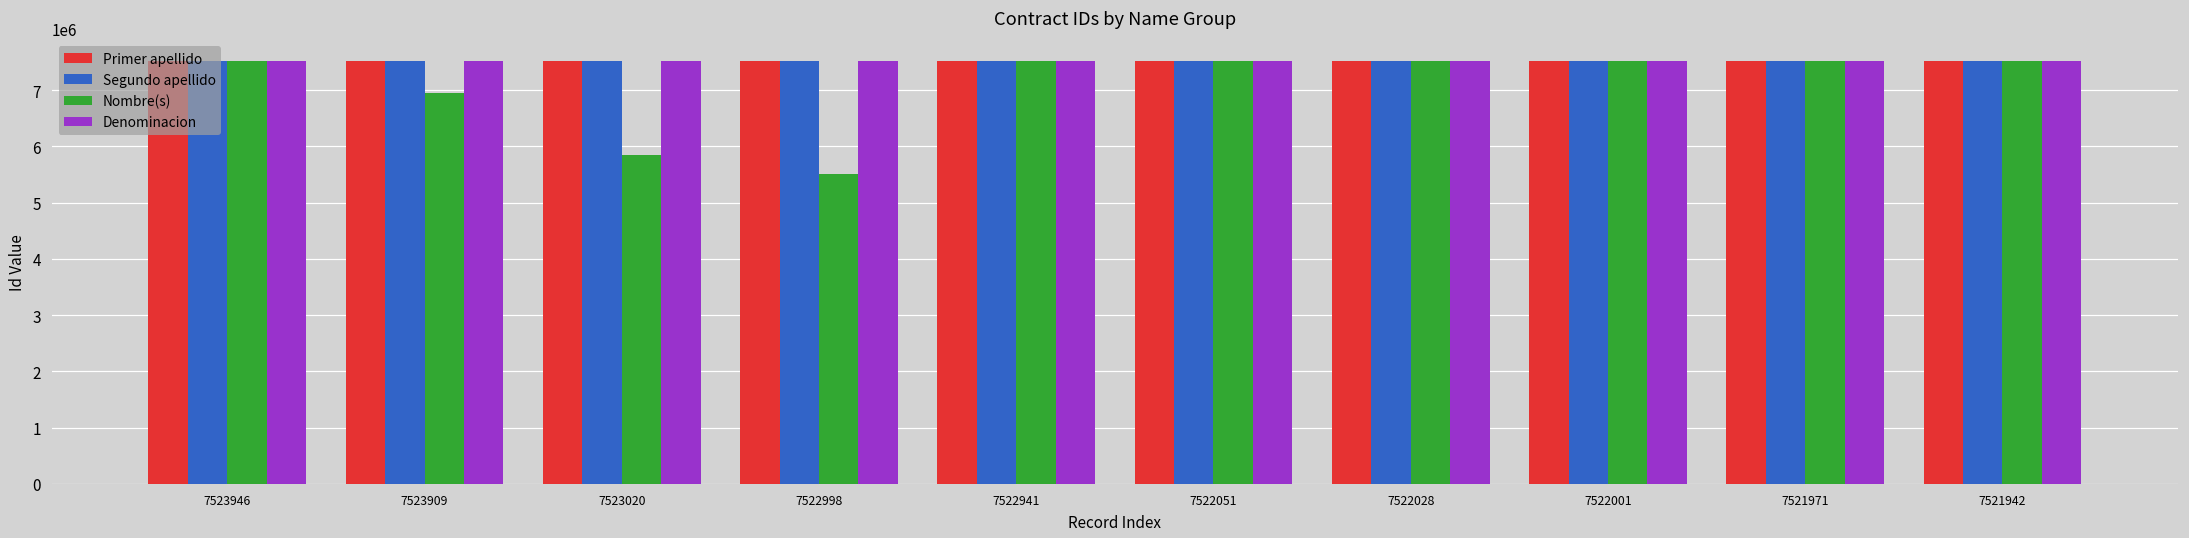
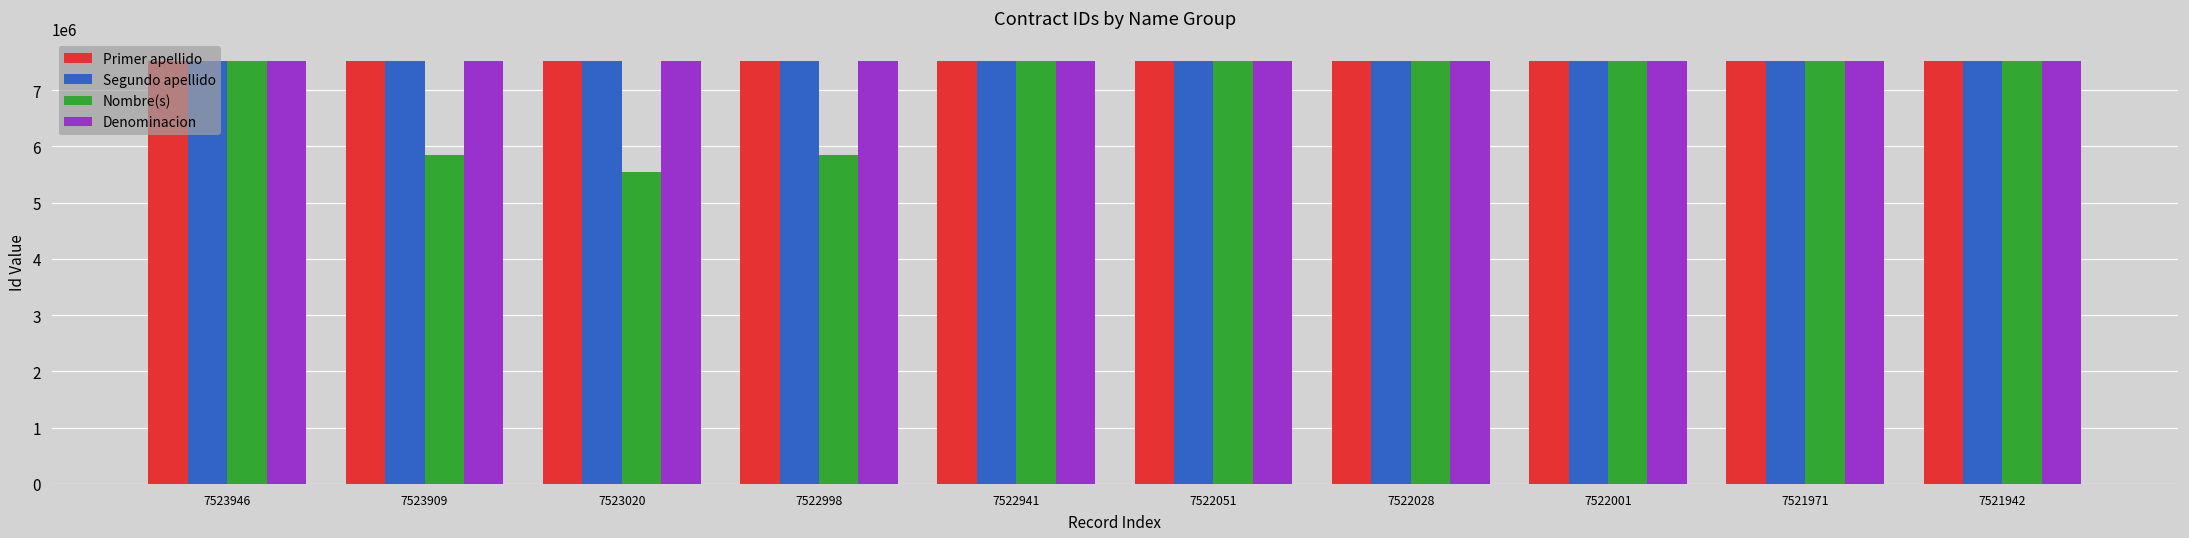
  {
    "Primer apellido": {
      "7523909": 7500000,
      "7523020": 7500000,
      "7522998": 7500000,
      "7522941": 7500000,
      "7522051": 7500000,
      "7522028": 7500000,
      "7522001": 7500000,
      "7521971": 7500000,
      "7521942": 7500000
    },
    "Segundo apellido": {
      "7523909": 7500000,
      "7523020": 7500000,
      "7522998": 7500000,
      "7522941": 7500000,
      "7522051": 7500000,
      "7522028": 7500000,
      "7522001": 7500000,
      "7521971": 7500000,
      "7521942": 7500000
    },
    "Nombre(s)": {
      "7523946": 7500000,
-     "7523909": 7000000,
-     "7523020": 5900000,
-     "7522998": 5500000,
+     "7523909": 5900000,
+     "7523020": 5500000,
+     "7522998": 5900000,
      "7522941": 7500000,
      "7522051": 7500000,
      "7522028": 7500000,
      "7522001": 7500000,
      "7521971": 7500000,
      "7521942": 7500000
    },
    "Denominacion": {
      "7523946": 7500000,
      "7523909": 7500000,
      "7523020": 7500000,
      "7522998": 7500000,
      "7522941": 7500000,
      "7522051": 7500000,
      "7522028": 7500000,
      "7522001": 7500000,
      "7521971": 7500000,
      "7521942": 7500000
    }
  }
